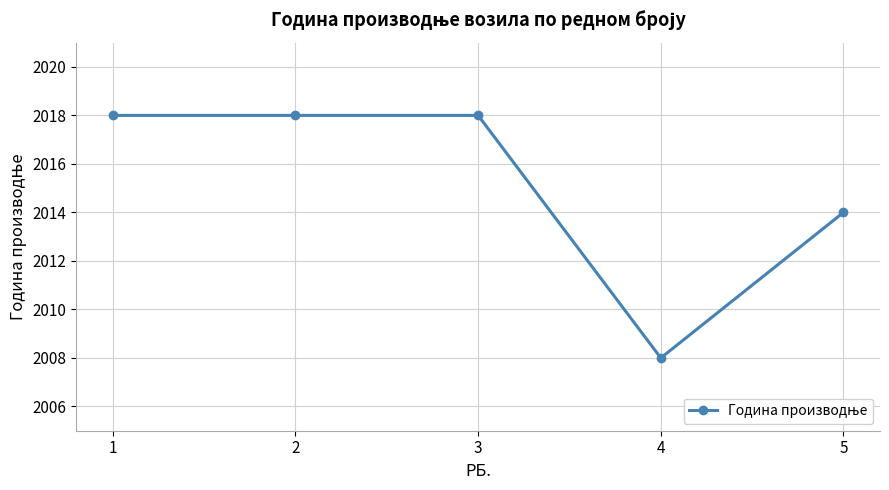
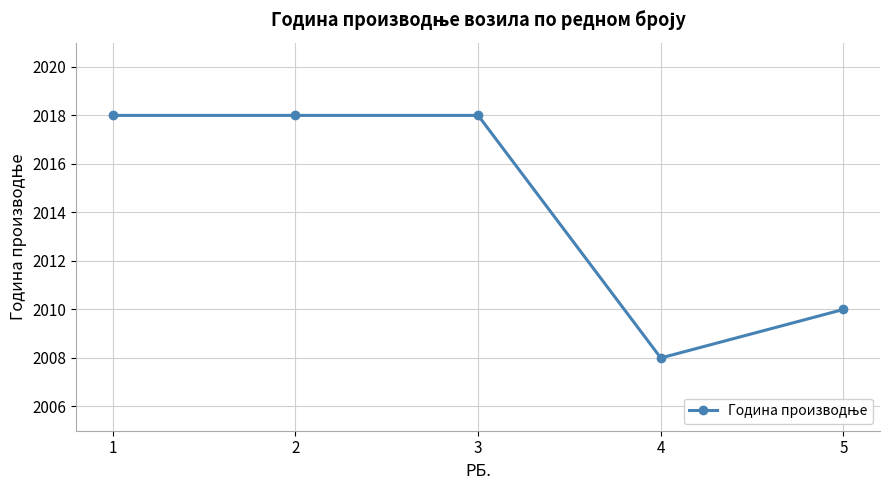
  {
    "1": 2018,
    "2": 2018,
    "3": 2018,
    "4": 2008,
-   "5": 2014
+   "5": 2010
  }
